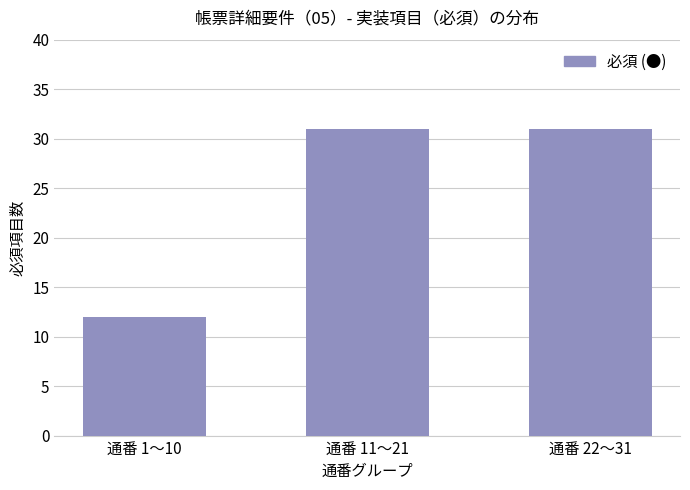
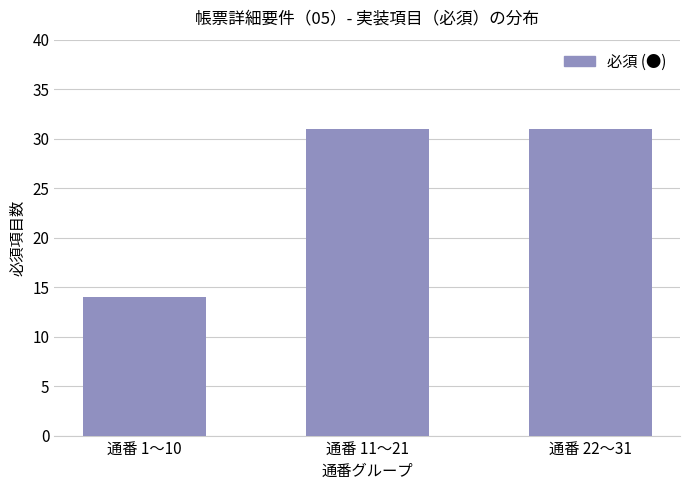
  {
-   "通番 1〜10": 12,
+   "通番 1〜10": 14,
    "通番 11〜21": 31,
    "通番 22〜31": 31
  }
